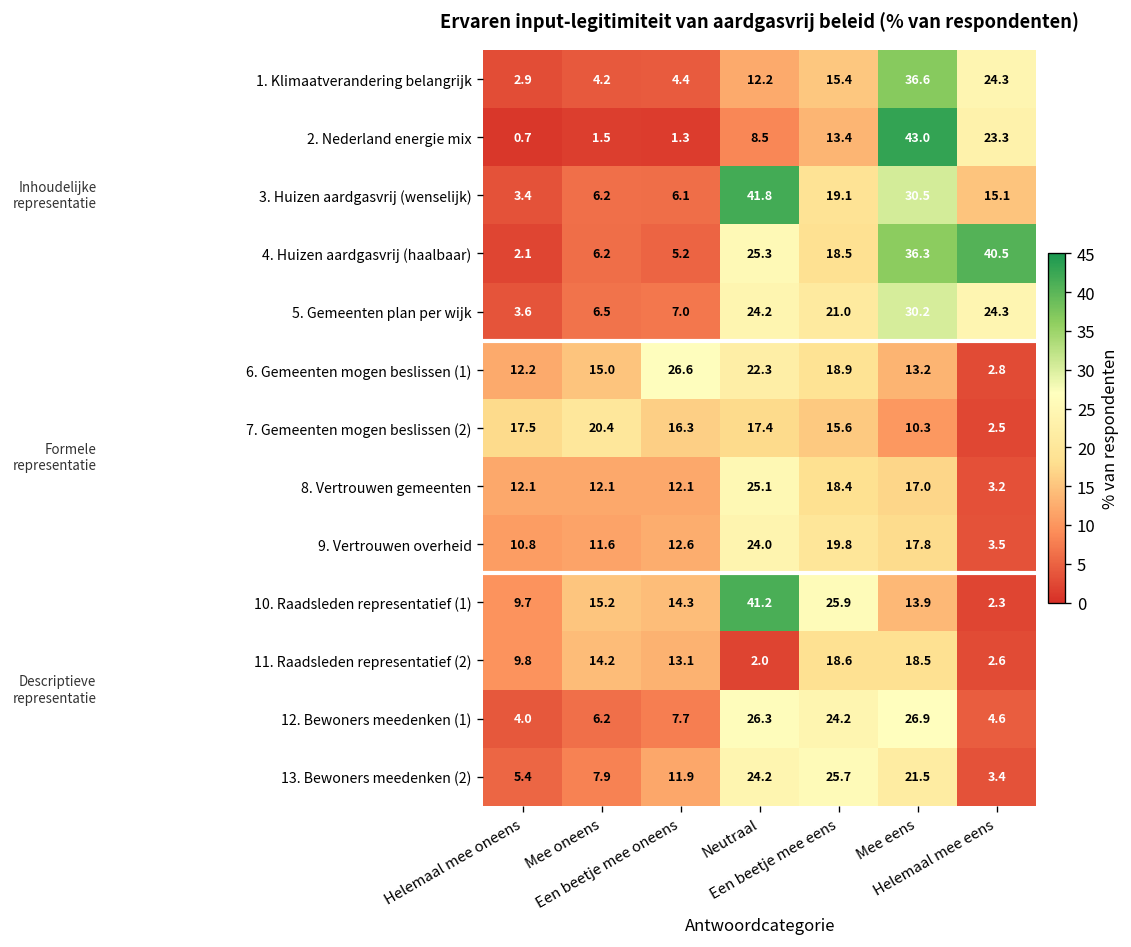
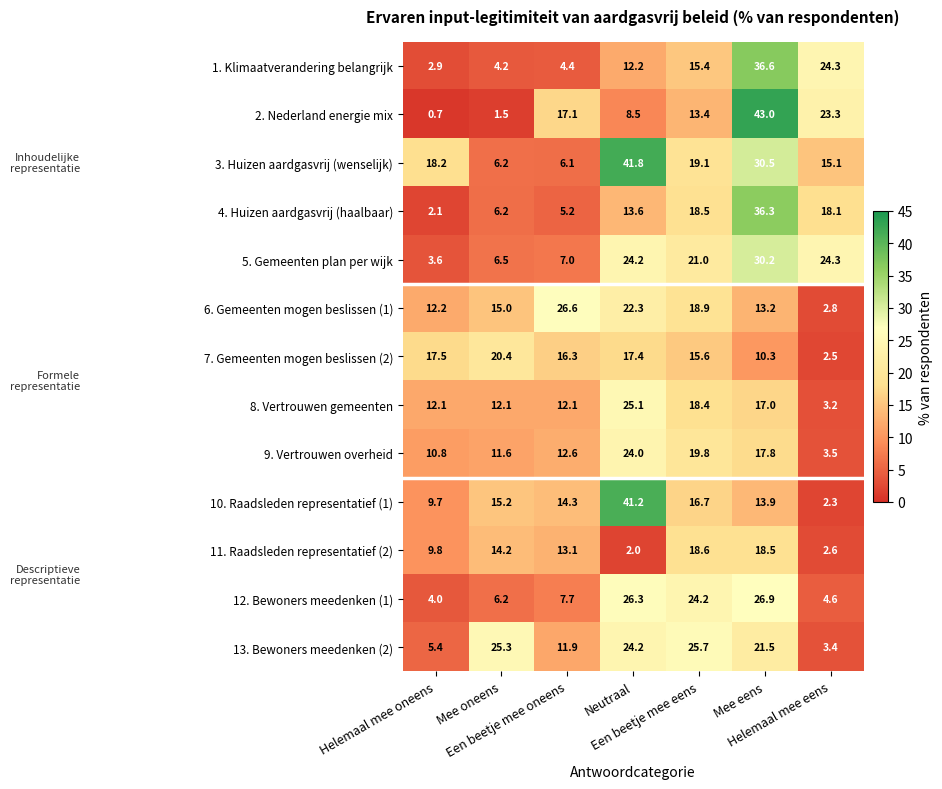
  {
    "1. Klimaatverandering belangrijk": {
      "Helemaal mee oneens": 2.9,
      "Mee oneens": 4.2,
      "Een beetje mee oneens": 4.4,
      "Neutraal": 12.2,
      "Een beetje mee eens": 15.4,
      "Mee eens": 36.6,
      "Helemaal mee eens": 24.3
    },
    "2. Nederland energie mix": {
      "Helemaal mee oneens": 0.7,
      "Mee oneens": 1.5,
-     "Een beetje mee oneens": 1.3,
+     "Een beetje mee oneens": 17.1,
      "Neutraal": 8.5,
      "Een beetje mee eens": 13.4,
      "Mee eens": 43.0,
      "Helemaal mee eens": 23.3
    },
    "3. Huizen aardgasvrij (wenselijk)": {
-     "Helemaal mee oneens": 3.4,
+     "Helemaal mee oneens": 18.2,
      "Mee oneens": 6.2,
      "Een beetje mee oneens": 6.1,
      "Neutraal": 41.8,
      "Een beetje mee eens": 19.1,
      "Mee eens": 30.5,
      "Helemaal mee eens": 15.1
    },
    "4. Huizen aardgasvrij (haalbaar)": {
      "Helemaal mee oneens": 2.1,
      "Mee oneens": 6.2,
      "Een beetje mee oneens": 5.2,
-     "Neutraal": 25.3,
+     "Neutraal": 13.6,
      "Een beetje mee eens": 18.5,
      "Mee eens": 36.3,
-     "Helemaal mee eens": 40.5
+     "Helemaal mee eens": 18.1
    },
    "5. Gemeenten plan per wijk": {
      "Helemaal mee oneens": 3.6,
      "Mee oneens": 6.5,
      "Een beetje mee oneens": 7.0,
      "Neutraal": 24.2,
      "Een beetje mee eens": 21.0,
      "Mee eens": 30.2,
      "Helemaal mee eens": 24.3
    },
    "6. Gemeenten mogen beslissen (1)": {
      "Helemaal mee oneens": 12.2,
      "Mee oneens": 15.0,
      "Een beetje mee oneens": 26.6,
      "Neutraal": 22.3,
      "Een beetje mee eens": 18.9,
      "Mee eens": 13.2,
      "Helemaal mee eens": 2.8
    },
    "7. Gemeenten mogen beslissen (2)": {
      "Helemaal mee oneens": 17.5,
      "Mee oneens": 20.4,
      "Een beetje mee oneens": 16.3,
      "Neutraal": 17.4,
      "Een beetje mee eens": 15.6,
      "Mee eens": 10.3,
      "Helemaal mee eens": 2.5
    },
    "8. Vertrouwen gemeenten": {
      "Helemaal mee oneens": 12.1,
      "Mee oneens": 12.1,
      "Een beetje mee oneens": 12.1,
      "Neutraal": 25.1,
      "Een beetje mee eens": 18.4,
      "Mee eens": 17.0,
      "Helemaal mee eens": 3.2
    },
    "9. Vertrouwen overheid": {
      "Helemaal mee oneens": 10.8,
      "Mee oneens": 11.6,
      "Een beetje mee oneens": 12.6,
      "Neutraal": 24.0,
      "Een beetje mee eens": 19.8,
      "Mee eens": 17.8,
      "Helemaal mee eens": 3.5
    },
    "10. Raadsleden representatief (1)": {
      "Helemaal mee oneens": 9.7,
      "Mee oneens": 15.2,
      "Een beetje mee oneens": 14.3,
      "Neutraal": 41.2,
-     "Een beetje mee eens": 25.9,
+     "Een beetje mee eens": 16.7,
      "Mee eens": 13.9,
      "Helemaal mee eens": 2.3
    },
    "11. Raadsleden representatief (2)": {
      "Helemaal mee oneens": 9.8,
      "Mee oneens": 14.2,
      "Een beetje mee oneens": 13.1,
      "Neutraal": 2.0,
      "Een beetje mee eens": 18.6,
      "Mee eens": 18.5,
      "Helemaal mee eens": 2.6
    },
    "12. Bewoners meedenken (1)": {
      "Helemaal mee oneens": 4.0,
      "Mee oneens": 6.2,
      "Een beetje mee oneens": 7.7,
      "Neutraal": 26.3,
      "Een beetje mee eens": 24.2,
      "Mee eens": 26.9,
      "Helemaal mee eens": 4.6
    },
    "13. Bewoners meedenken (2)": {
      "Helemaal mee oneens": 5.4,
-     "Mee oneens": 7.9,
+     "Mee oneens": 25.3,
      "Een beetje mee oneens": 11.9,
      "Neutraal": 24.2,
      "Een beetje mee eens": 25.7,
      "Mee eens": 21.5,
      "Helemaal mee eens": 3.4
    }
  }
